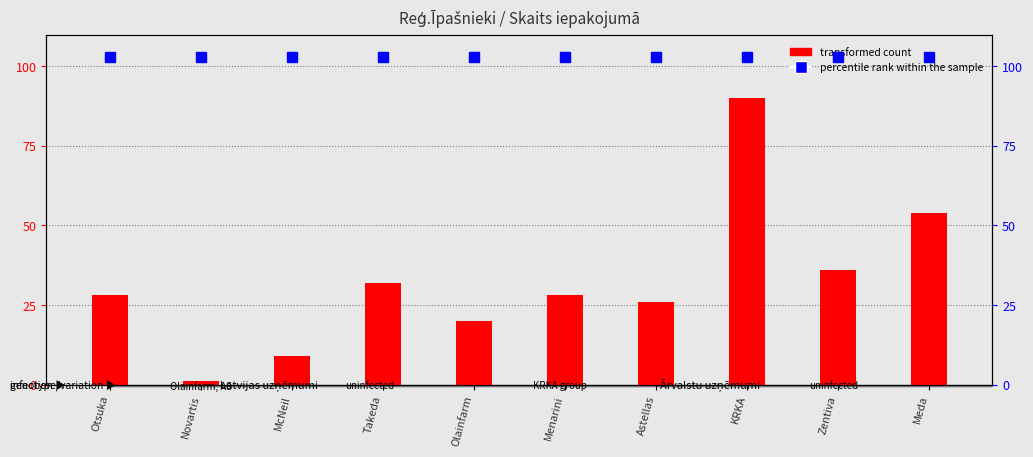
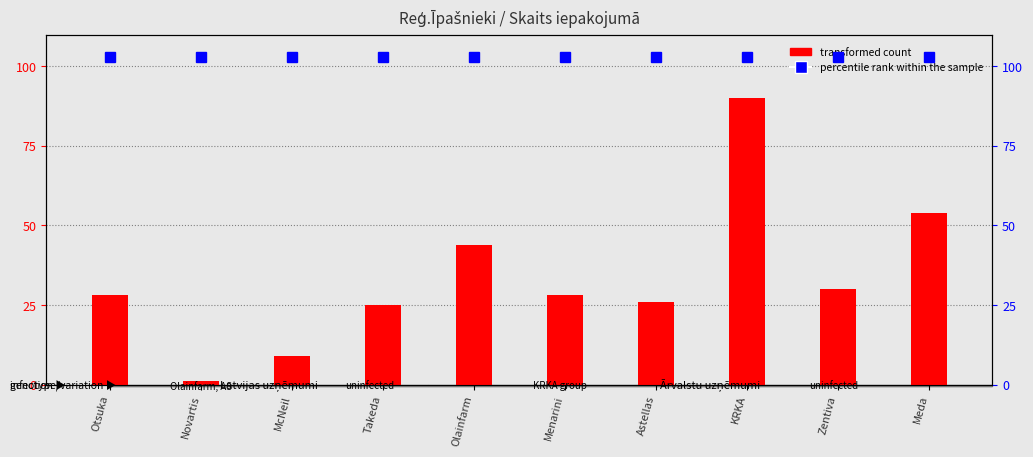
  {
    "transformed count": {
      "Otsuka": 28,
      "Novartis": 1,
      "McNeil": 9,
-     "Takeda": 32,
-     "Olainfarm": 20,
+     "Takeda": 25,
+     "Olainfarm": 44,
      "Menarini": 28,
      "Astellas": 26,
      "KRKA": 90,
-     "Zentiva": 36,
+     "Zentiva": 30,
      "Meda": 54
    }
  }
